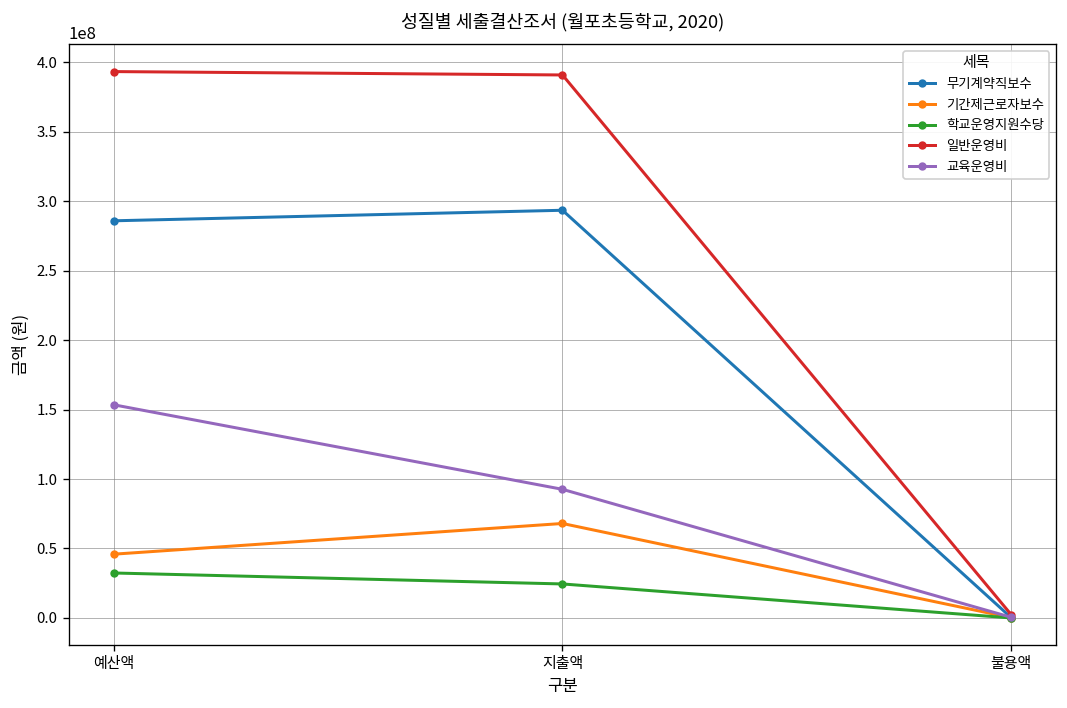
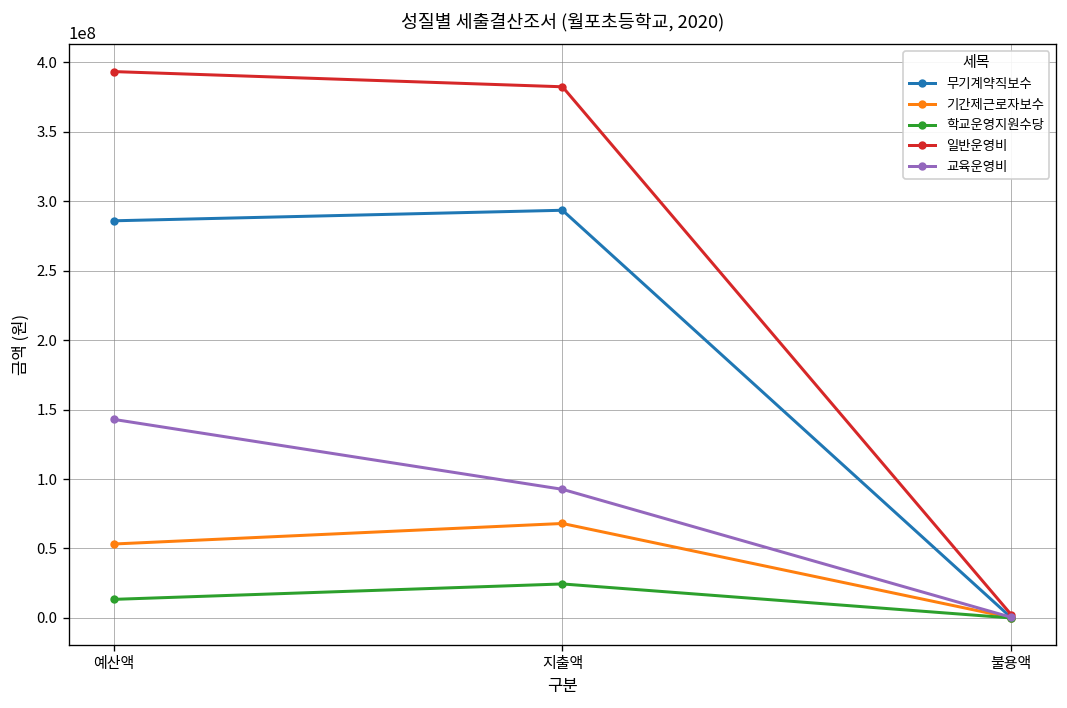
  {
    "무기계약직보수": {
      "예산액": 286000000,
      "지출액": 293000000
    },
    "기간제근로자보수": {
-     "예산액": 46000000,
+     "예산액": 53000000,
      "지출액": 68000000
    },
    "학교운영지원수당": {
-     "예산액": 32000000,
+     "예산액": 13000000,
      "지출액": 24000000
    },
    "일반운영비": {
      "예산액": 393000000,
-     "지출액": 391000000
+     "지출액": 382000000
    },
    "교육운영비": {
-     "예산액": 153000000,
+     "예산액": 143000000,
      "지출액": 93000000
    }
  }
